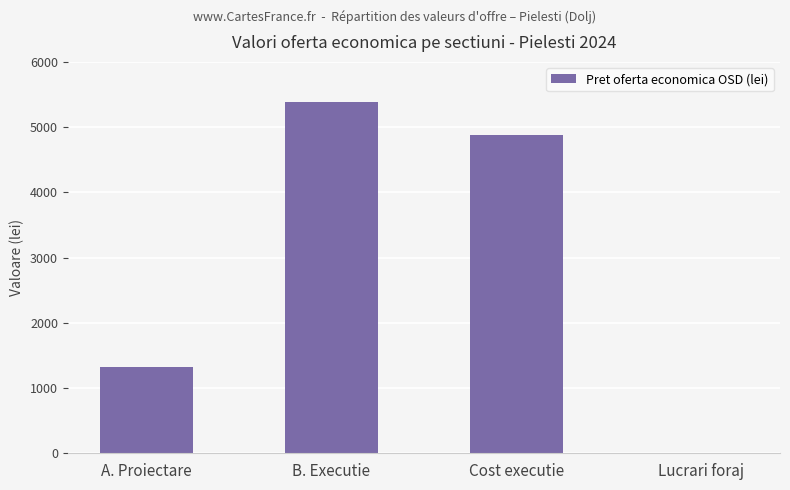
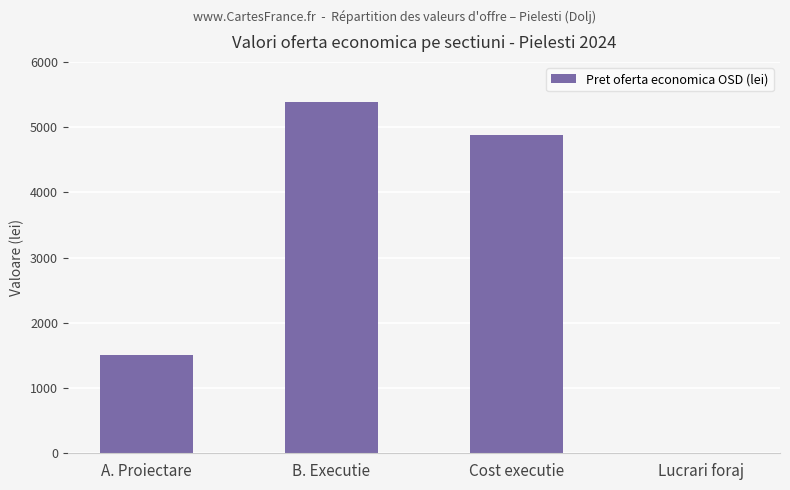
  {
-   "A. Proiectare": 1300,
+   "A. Proiectare": 1500,
    "B. Executie": 5400,
    "Cost executie": 4900,
    "Lucrari foraj": 0
  }
